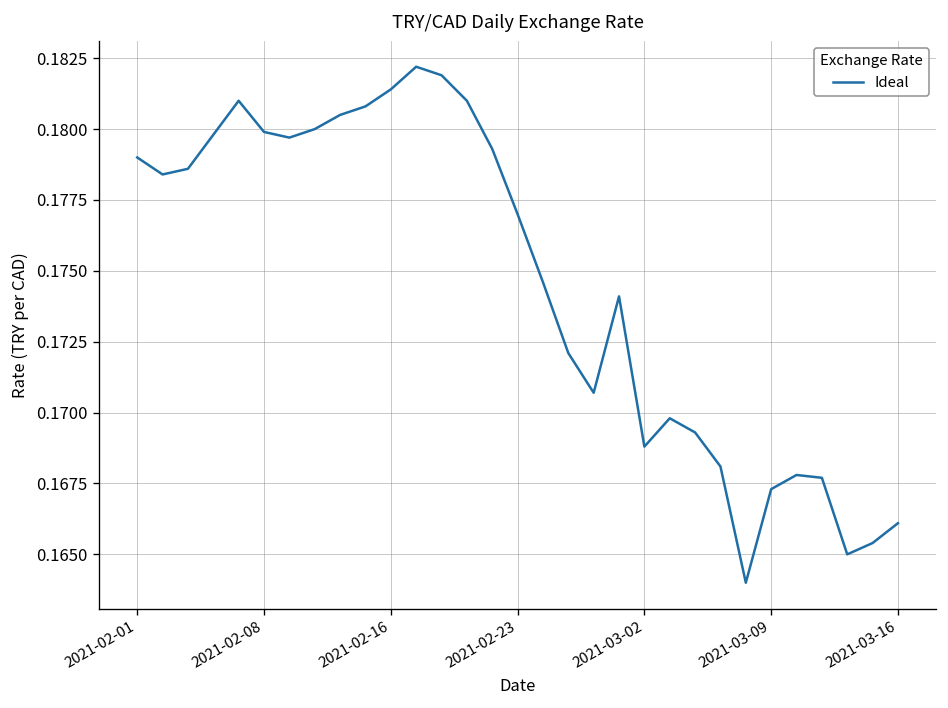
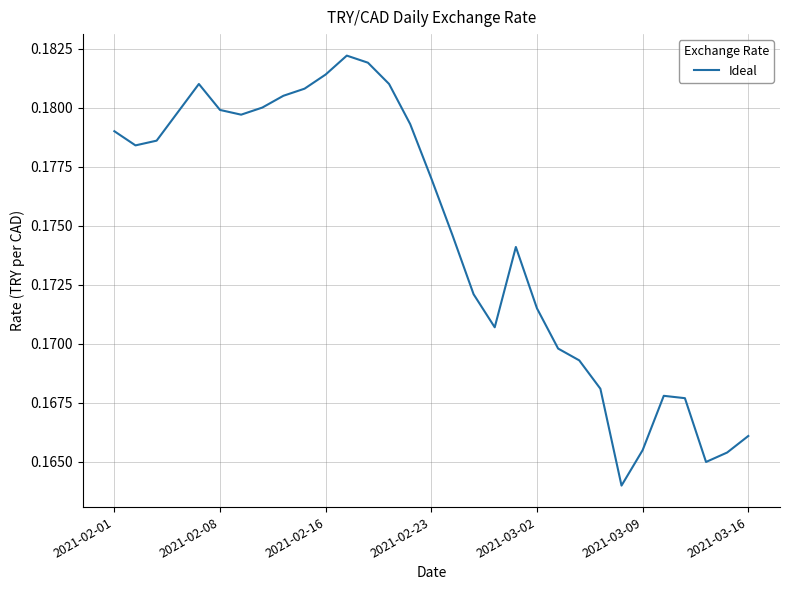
  {
    "2021-02-01": 0.1790,
    "2021-02-08": 0.1799,
    "2021-02-16": 0.1814,
    "2021-02-23": 0.1770,
-   "2021-03-02": 0.1688,
-   "2021-03-09": 0.1673,
+   "2021-03-02": 0.1715,
+   "2021-03-09": 0.1655,
    "2021-03-16": 0.1661
  }
